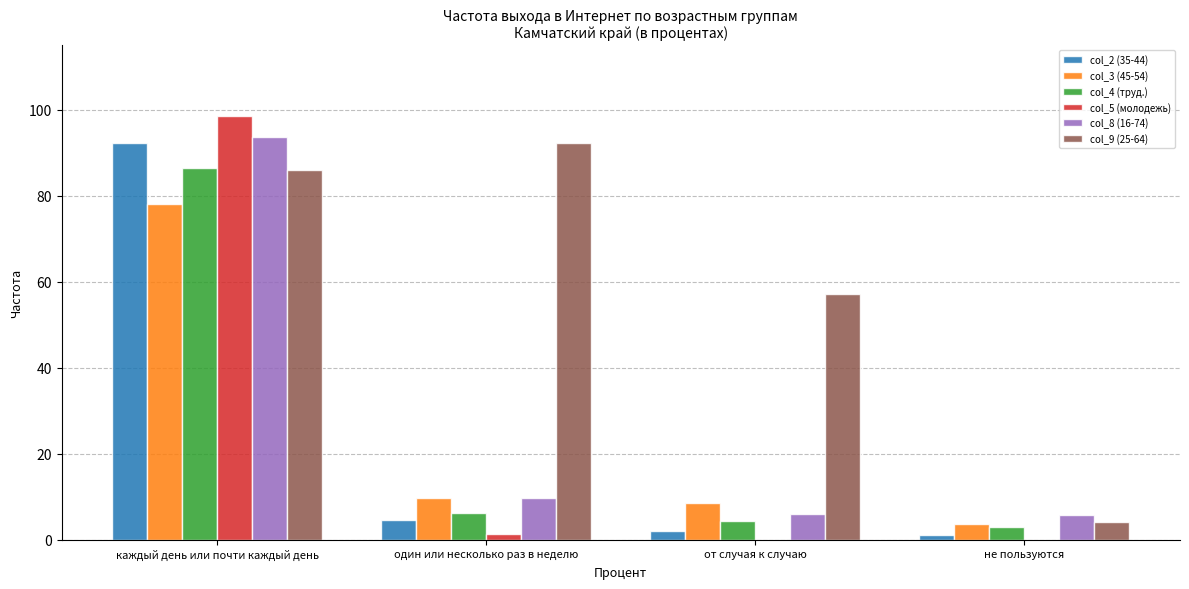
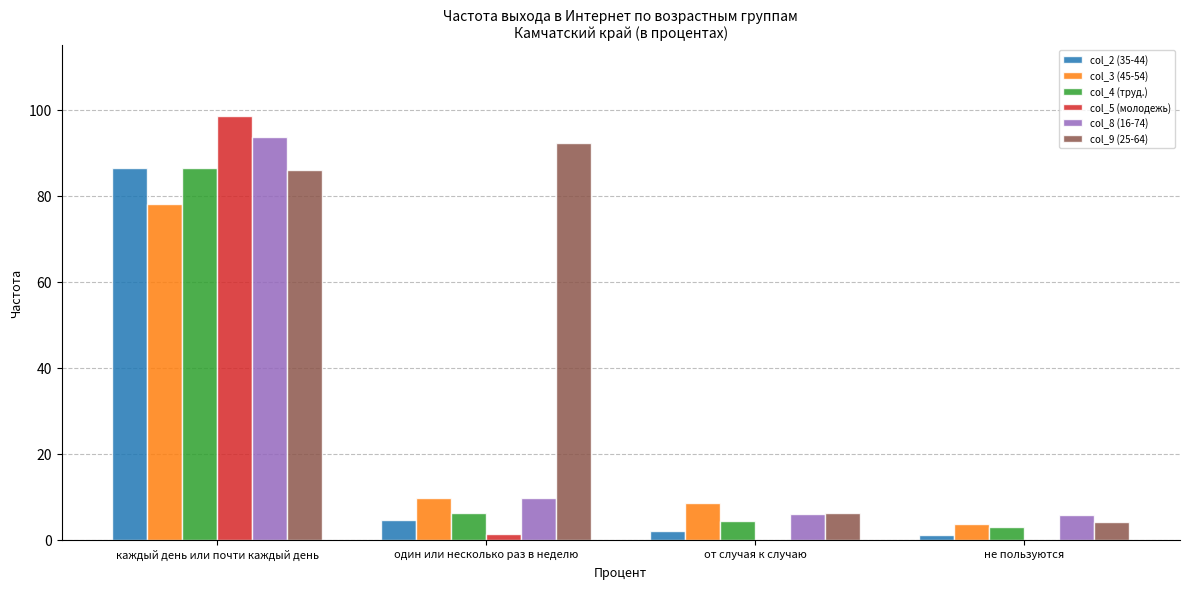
  {
    "col_2 (35-44)": {
-     "каждый день или почти каждый день": 92,
+     "каждый день или почти каждый день": 87,
      "один или несколько раз в неделю": 5,
      "от случая к случаю": 2,
      "не пользуются": 1
    },
    "col_3 (45-54)": {
      "каждый день или почти каждый день": 78,
      "один или несколько раз в неделю": 10,
      "от случая к случаю": 9,
      "не пользуются": 4
    },
    "col_4 (труд.)": {
      "каждый день или почти каждый день": 87,
      "один или несколько раз в неделю": 6,
      "от случая к случаю": 4,
      "не пользуются": 3
    },
    "col_5 (молодежь)": {
      "каждый день или почти каждый день": 99,
      "один или несколько раз в неделю": 1,
      "от случая к случаю": 0,
      "не пользуются": 0
    },
    "col_8 (16-74)": {
      "каждый день или почти каждый день": 94,
      "один или несколько раз в неделю": 10,
      "от случая к случаю": 6,
      "не пользуются": 6
    },
    "col_9 (25-64)": {
      "каждый день или почти каждый день": 86,
      "один или несколько раз в неделю": 92,
-     "от случая к случаю": 57,
+     "от случая к случаю": 6,
      "не пользуются": 4
    }
  }
